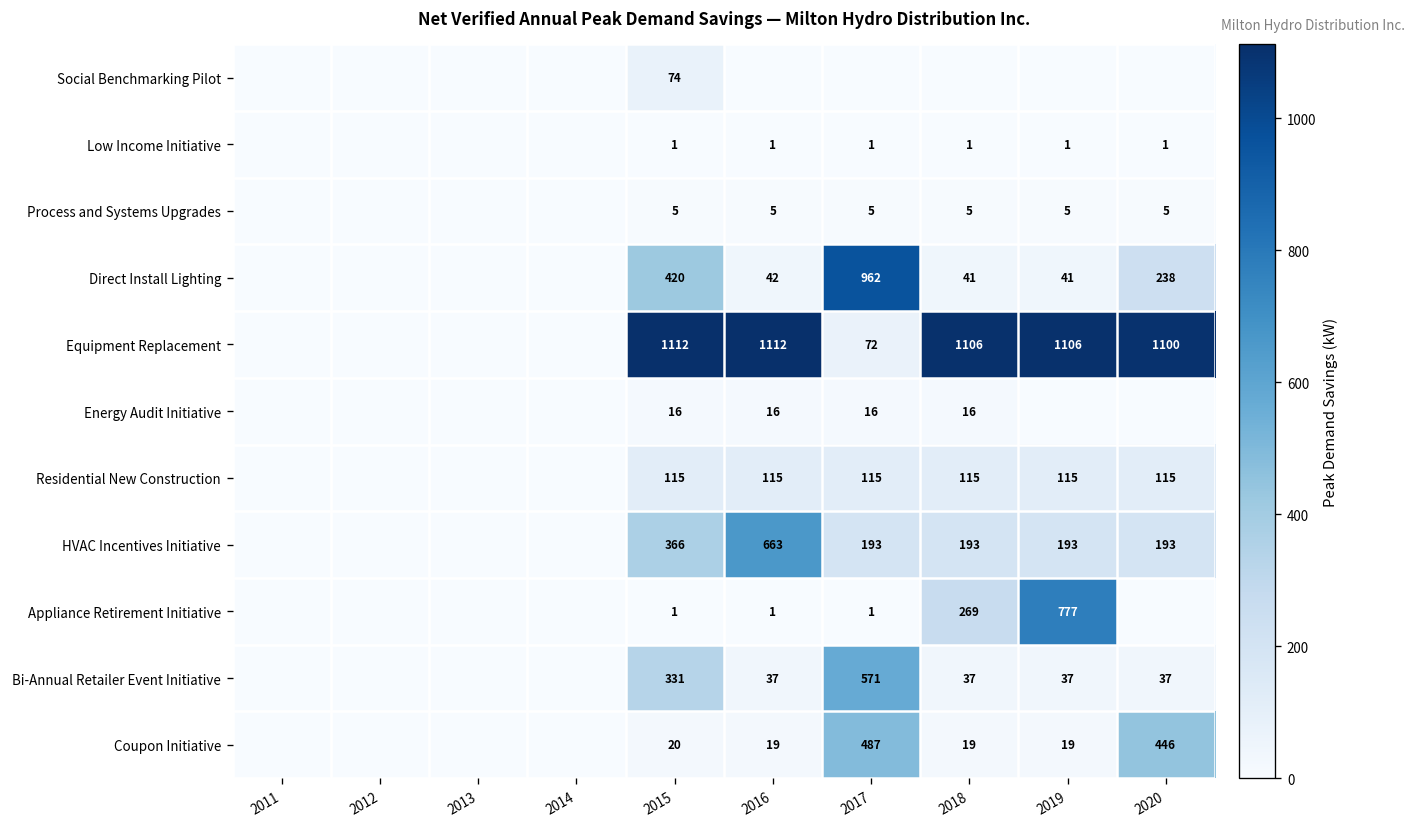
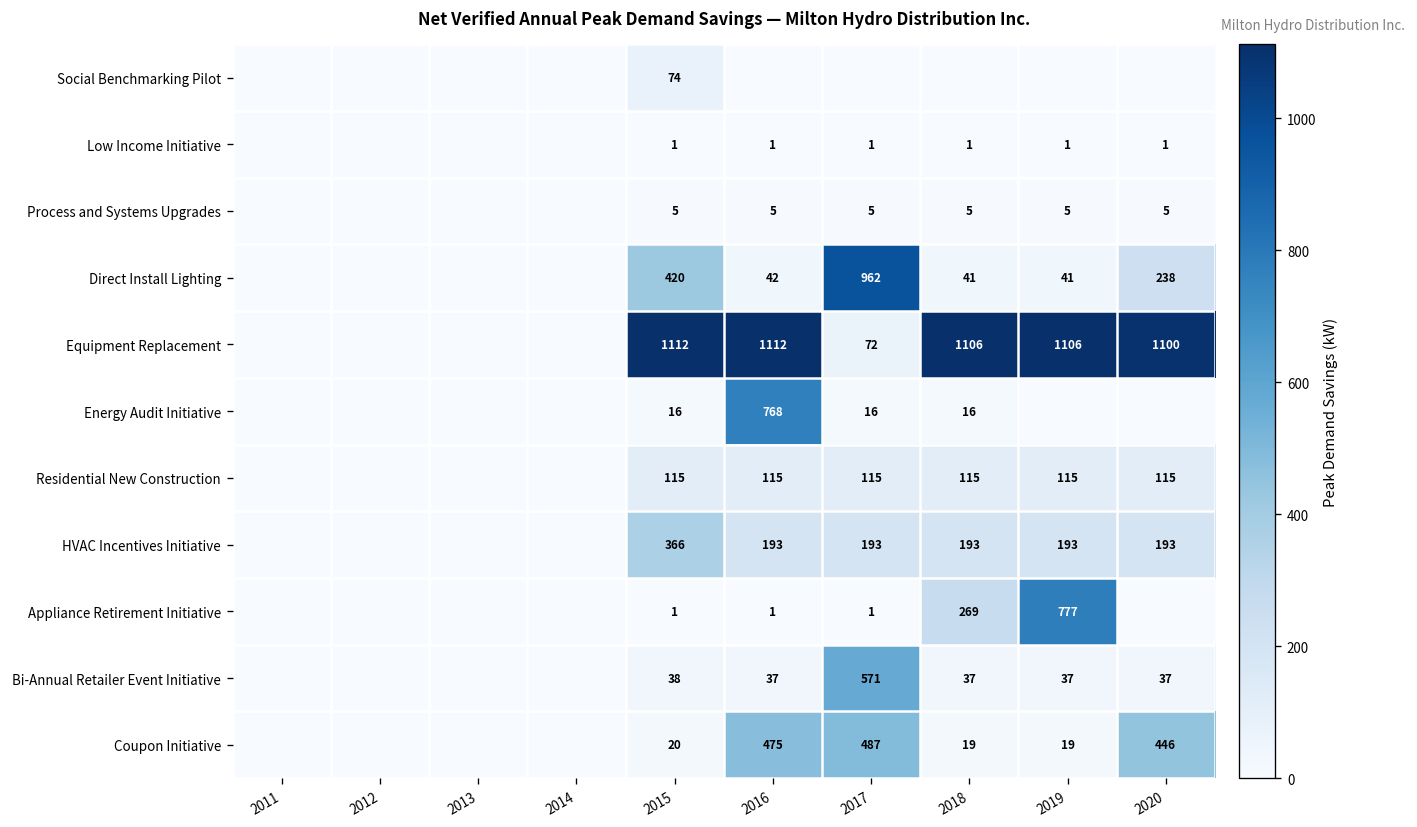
  {
    "Social Benchmarking Pilot": {
      "2015": 74
    },
    "Low Income Initiative": {
      "2015": 1,
      "2016": 1,
      "2017": 1,
      "2018": 1,
      "2019": 1,
      "2020": 1
    },
    "Process and Systems Upgrades": {
      "2015": 5,
      "2016": 5,
      "2017": 5,
      "2018": 5,
      "2019": 5,
      "2020": 5
    },
    "Direct Install Lighting": {
      "2015": 420,
      "2016": 42,
      "2017": 962,
      "2018": 41,
      "2019": 41,
      "2020": 238
    },
    "Equipment Replacement": {
      "2015": 1112,
      "2016": 1112,
      "2017": 72,
      "2018": 1106,
      "2019": 1106,
      "2020": 1100
    },
    "Energy Audit Initiative": {
      "2015": 16,
-     "2016": 16,
+     "2016": 768,
      "2017": 16,
      "2018": 16
    },
    "Residential New Construction": {
      "2015": 115,
      "2016": 115,
      "2017": 115,
      "2018": 115,
      "2019": 115,
      "2020": 115
    },
    "HVAC Incentives Initiative": {
      "2015": 366,
-     "2016": 663,
+     "2016": 193,
      "2017": 193,
      "2018": 193,
      "2019": 193,
      "2020": 193
    },
    "Appliance Retirement Initiative": {
      "2015": 1,
      "2016": 1,
      "2017": 1,
      "2018": 269,
      "2019": 777
    },
    "Bi-Annual Retailer Event Initiative": {
-     "2015": 331,
+     "2015": 38,
      "2016": 37,
      "2017": 571,
      "2018": 37,
      "2019": 37,
      "2020": 37
    },
    "Coupon Initiative": {
      "2015": 20,
-     "2016": 19,
+     "2016": 475,
      "2017": 487,
      "2018": 19,
      "2019": 19,
      "2020": 446
    }
  }
